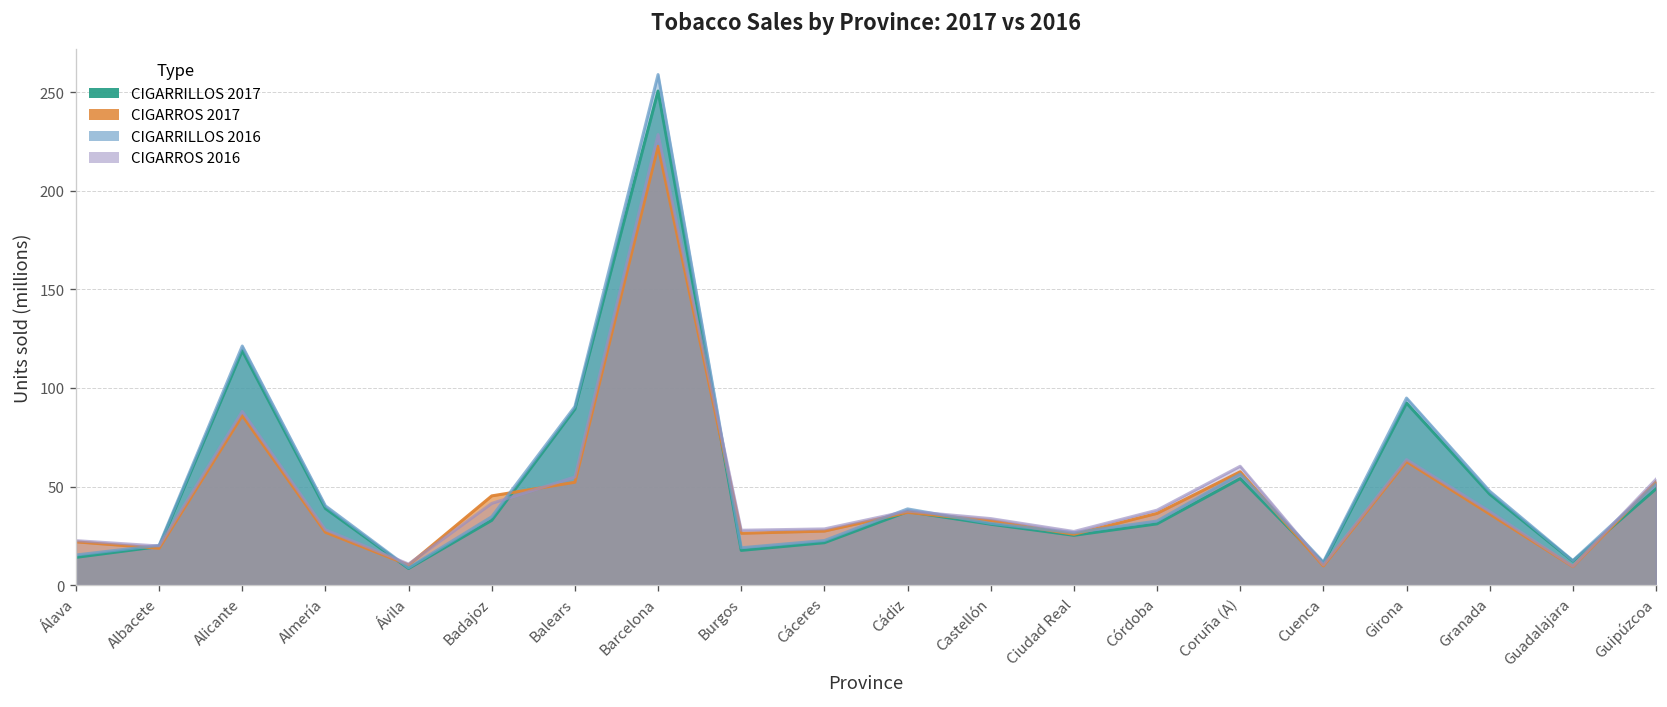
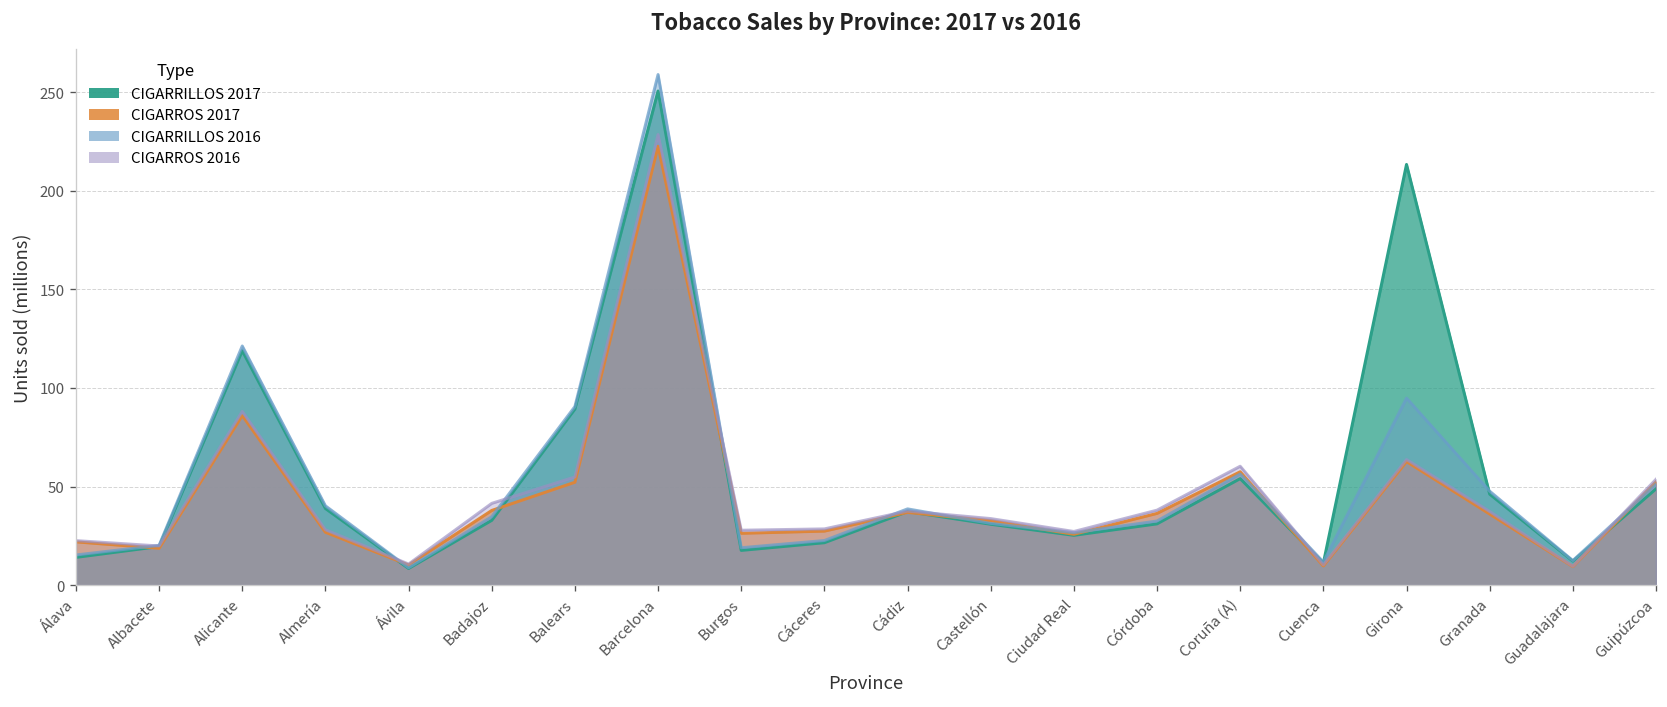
  {
    "CIGARRILLOS 2017": {
      "Alicante": 119,
      "Badajoz": 33,
      "Barcelona": 251,
      "Coruña (A)": 54,
-     "Girona": 92,
+     "Girona": 213,
      "Guipúzcoa": 49
    },
    "CIGARROS 2017": {
      "Alicante": 86,
-     "Badajoz": 45,
+     "Badajoz": 38,
      "Balears": 52,
      "Barcelona": 222,
      "Córdoba": 36
    }
  }
